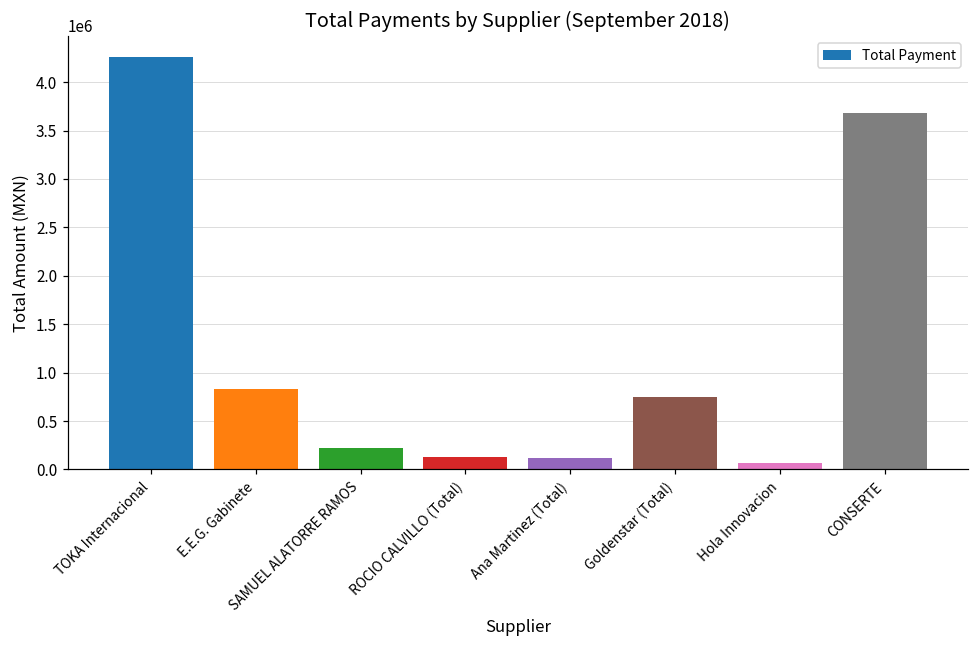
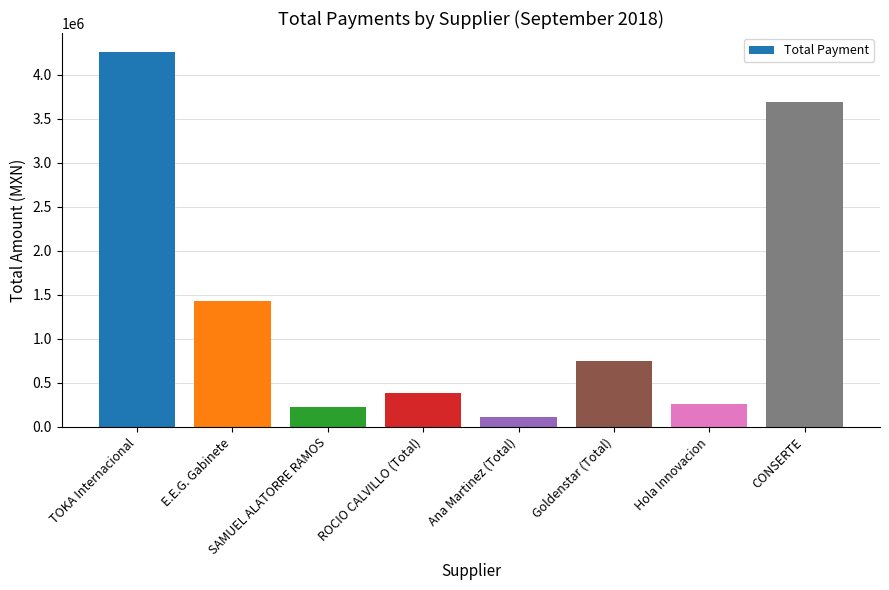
  {
    "TOKA Internacional": 4300000,
-   "E.E.G. Gabinete": 800000,
+   "E.E.G. Gabinete": 1400000,
    "SAMUEL ALATORRE RAMOS": 200000,
-   "ROCIO CALVILLO (Total)": 100000,
+   "ROCIO CALVILLO (Total)": 400000,
    "Ana Martinez (Total)": 100000,
    "Goldenstar (Total)": 700000,
-   "Hola Innovacion": 100000,
+   "Hola Innovacion": 300000,
    "CONSERTE": 3700000
  }
